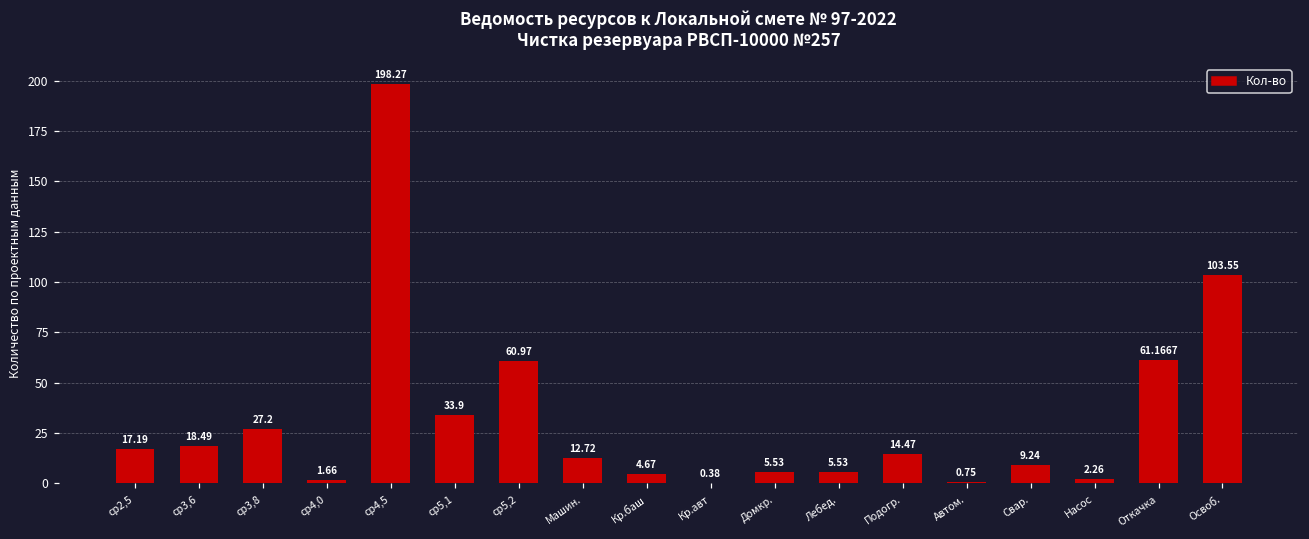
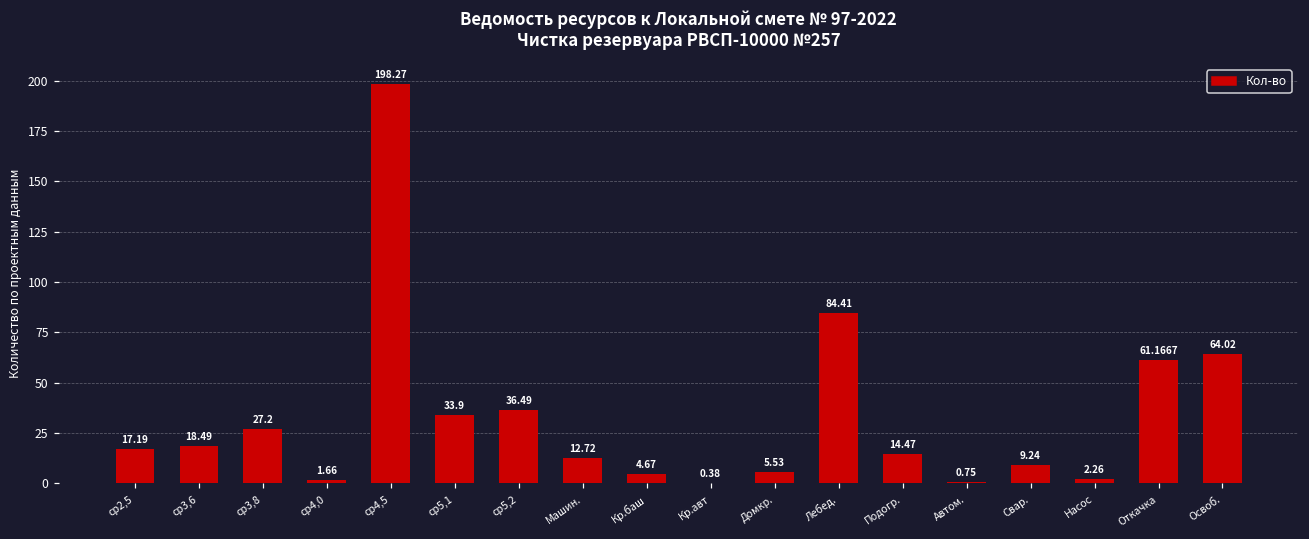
  {
    "ср2,5": 17.19,
    "ср3,6": 18.49,
    "ср3,8": 27.2,
    "ср4,0": 1.66,
    "ср4,5": 198.27,
    "ср5,1": 33.9,
-   "ср5,2": 60.97,
+   "ср5,2": 36.49,
    "Машин.": 12.72,
    "Кр.баш": 4.67,
    "Кр.авт": 0.38,
    "Домкр.": 5.53,
-   "Лебед.": 5.53,
+   "Лебед.": 84.41,
    "Подогр.": 14.47,
    "Автом.": 0.75,
    "Свар.": 9.24,
    "Насос": 2.26,
    "Откачка": 61.1667,
-   "Освоб.": 103.55
+   "Освоб.": 64.02
  }
